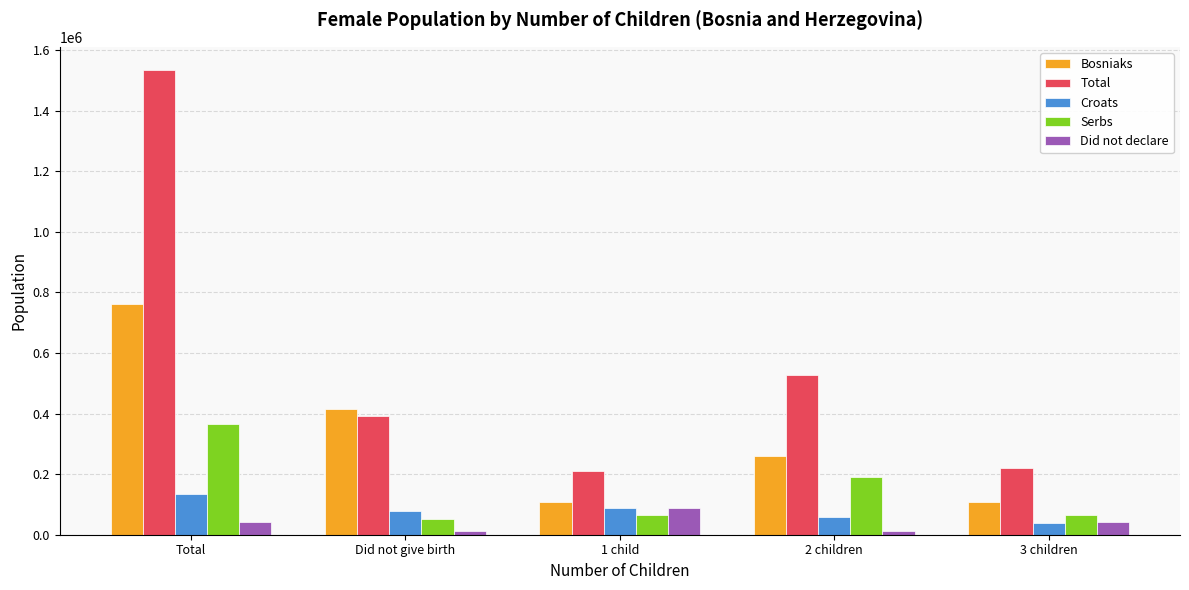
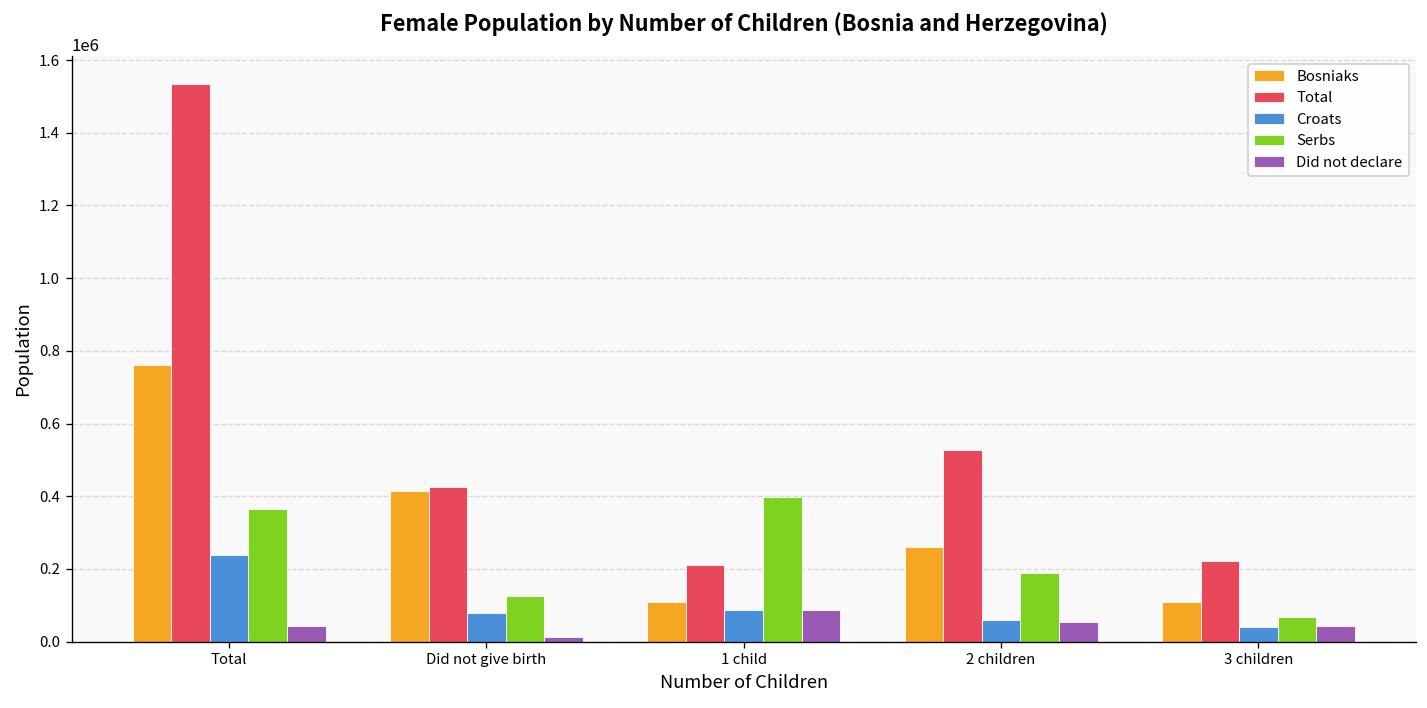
  {
    "Bosniaks": {
      "Total": 760000,
      "Did not give birth": 410000,
      "1 child": 110000,
      "2 children": 260000,
      "3 children": 110000
    },
    "Total": {
      "Total": 1530000,
-     "Did not give birth": 390000,
+     "Did not give birth": 430000,
      "1 child": 210000,
      "2 children": 530000,
      "3 children": 220000
    },
    "Croats": {
-     "Total": 130000,
+     "Total": 240000,
      "Did not give birth": 80000,
      "1 child": 90000,
      "2 children": 60000,
      "3 children": 40000
    },
    "Serbs": {
      "Total": 360000,
-     "Did not give birth": 50000,
-     "1 child": 70000,
+     "Did not give birth": 120000,
+     "1 child": 400000,
      "2 children": 190000,
      "3 children": 70000
    },
    "Did not declare": {
      "Total": 40000,
      "Did not give birth": 10000,
      "1 child": 90000,
-     "2 children": 10000,
+     "2 children": 60000,
      "3 children": 40000
    }
  }
